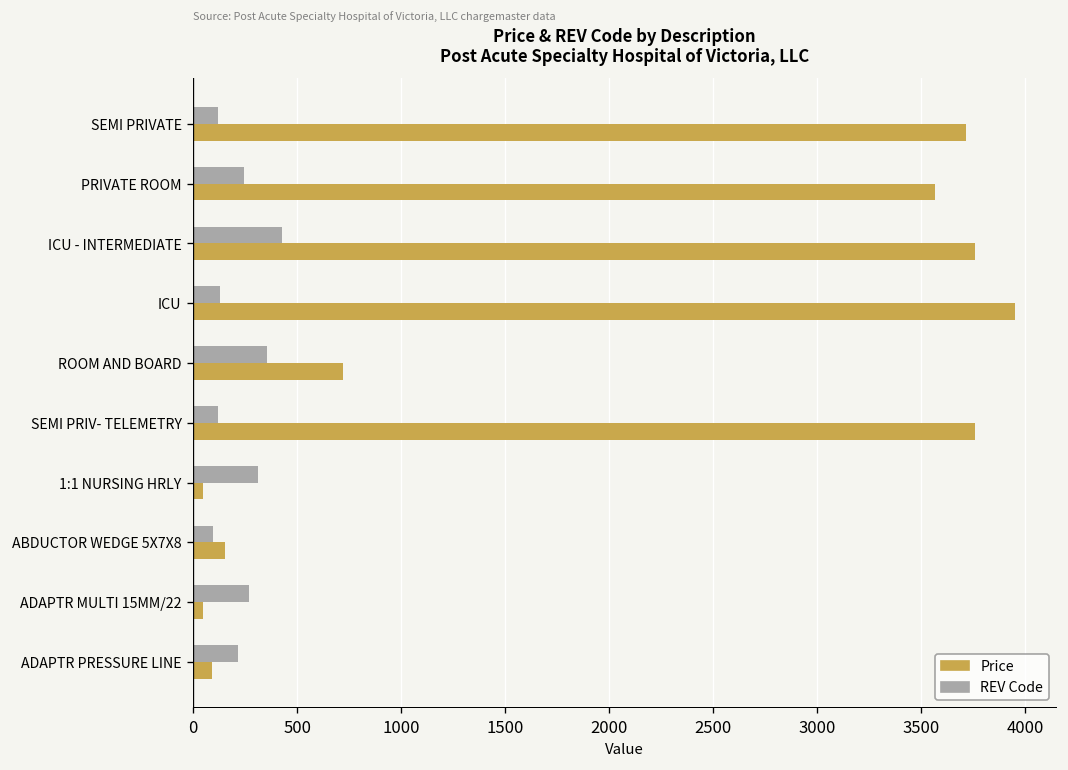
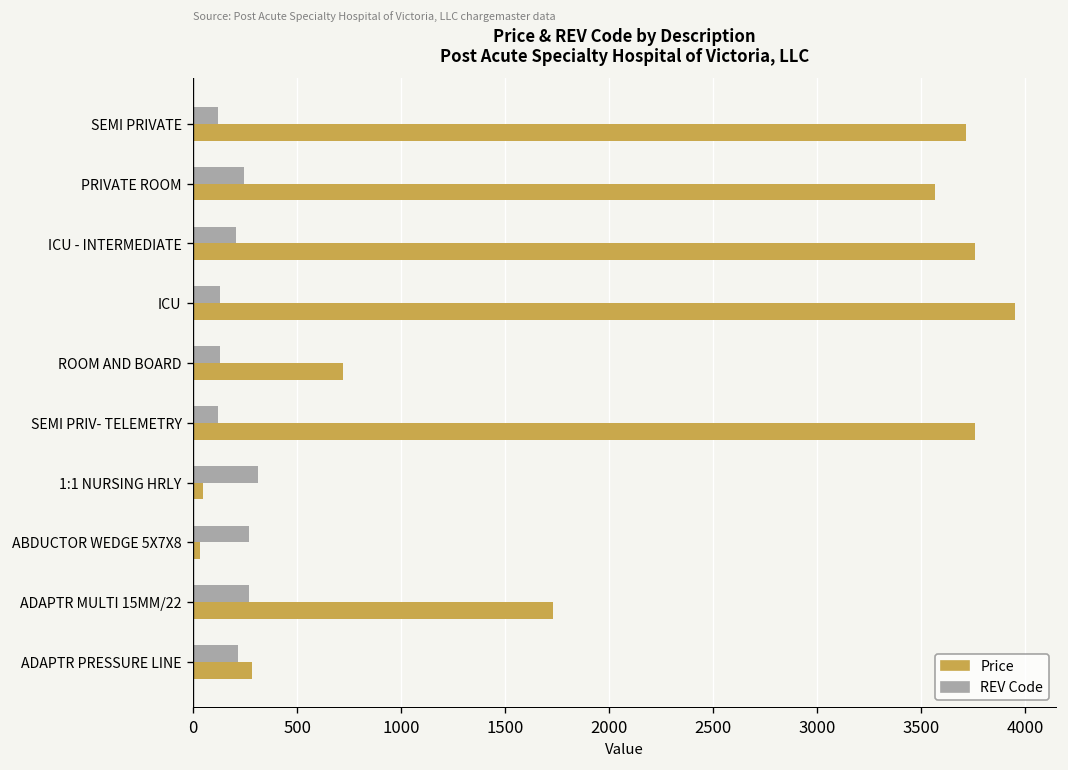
  {
    "Price": {
      "SEMI PRIVATE": 3720,
      "PRIVATE ROOM": 3570,
      "ICU - INTERMEDIATE": 3760,
      "ICU": 3950,
      "ROOM AND BOARD": 720,
      "SEMI PRIV- TELEMETRY": 3760,
      "1:1 NURSING HRLY": 50,
-     "ABDUCTOR WEDGE 5X7X8": 150,
-     "ADAPTR MULTI 15MM/22": 50,
-     "ADAPTR PRESSURE LINE": 90
+     "ABDUCTOR WEDGE 5X7X8": 30,
+     "ADAPTR MULTI 15MM/22": 1730,
+     "ADAPTR PRESSURE LINE": 280
    },
    "REV Code": {
      "SEMI PRIVATE": 120,
      "PRIVATE ROOM": 240,
-     "ICU - INTERMEDIATE": 430,
+     "ICU - INTERMEDIATE": 210,
      "ICU": 130,
-     "ROOM AND BOARD": 360,
+     "ROOM AND BOARD": 130,
      "SEMI PRIV- TELEMETRY": 120,
      "1:1 NURSING HRLY": 310,
-     "ABDUCTOR WEDGE 5X7X8": 90,
+     "ABDUCTOR WEDGE 5X7X8": 270,
      "ADAPTR MULTI 15MM/22": 270,
      "ADAPTR PRESSURE LINE": 210
    }
  }
